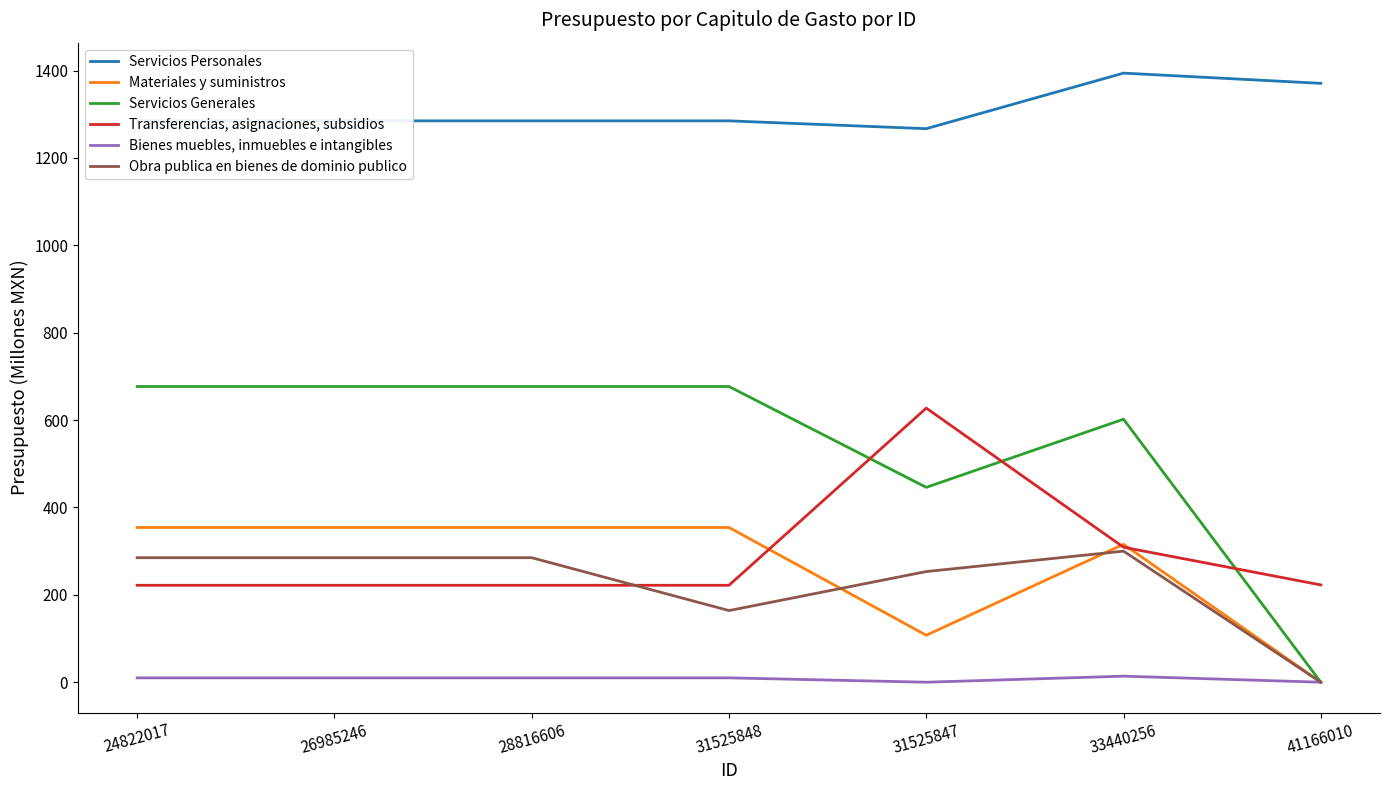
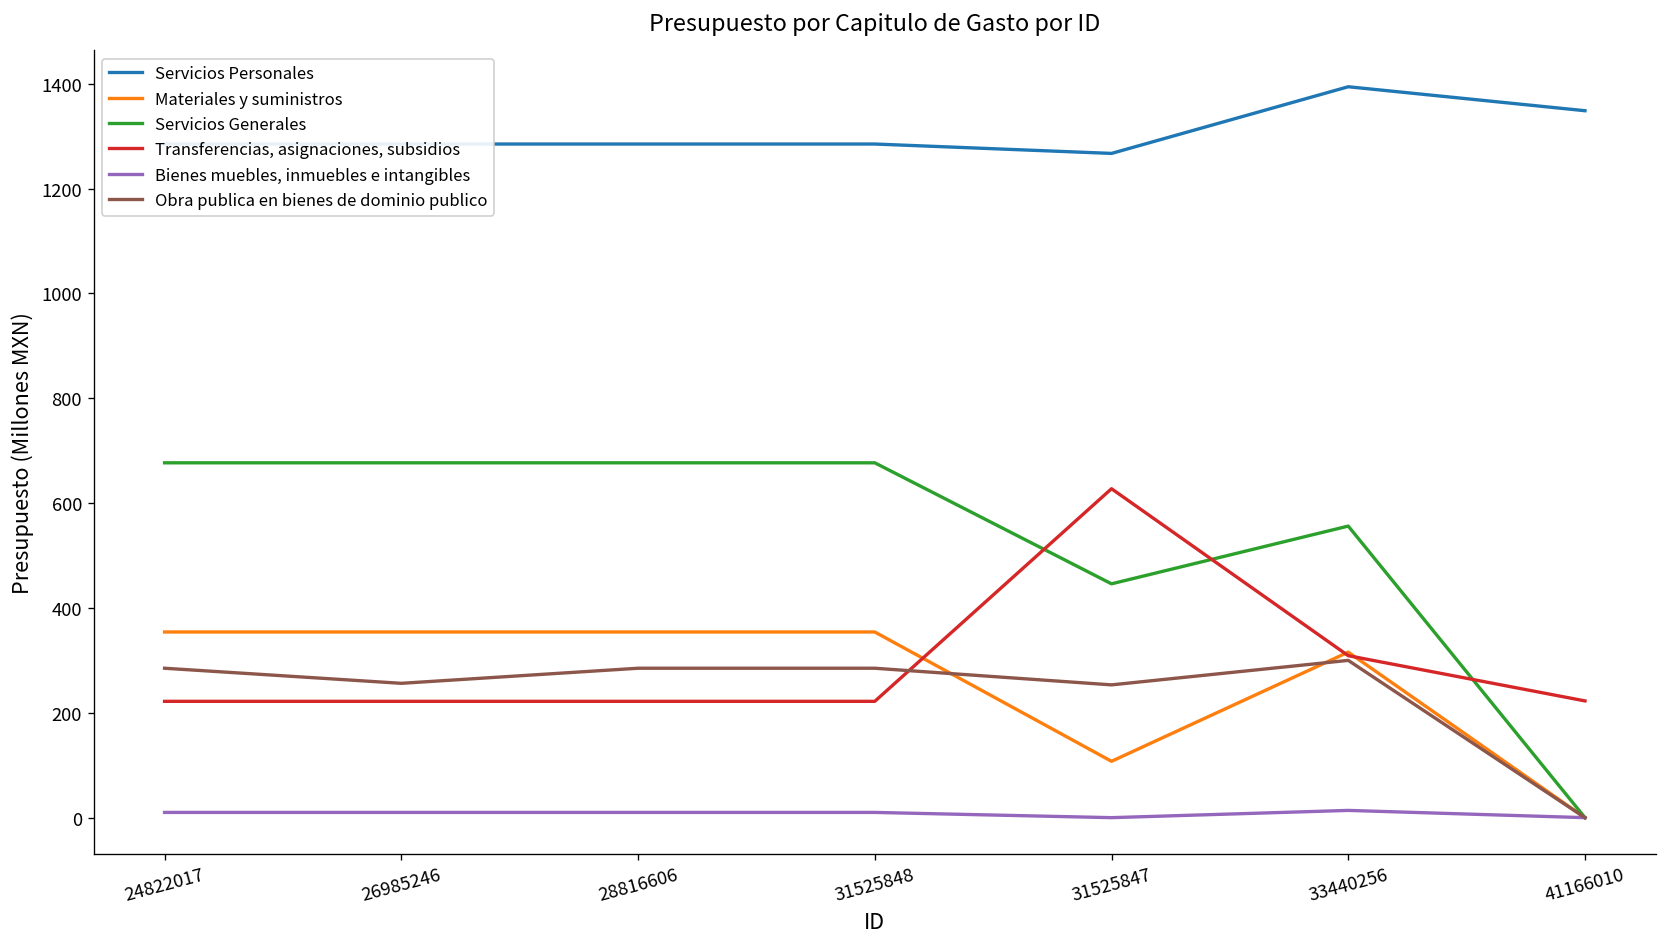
  {
    "Servicios Personales": {
      "28816606": 1280,
      "31525848": 1280,
      "31525847": 1270,
      "33440256": 1390,
-     "41166010": 1370
+     "41166010": 1350
    },
    "Materiales y suministros": {
      "24822017": 350,
      "26985246": 350,
      "28816606": 350,
      "31525848": 350,
      "31525847": 110,
      "33440256": 320
    },
    "Servicios Generales": {
      "24822017": 680,
      "26985246": 680,
      "28816606": 680,
      "31525848": 680,
      "31525847": 450,
-     "33440256": 600
+     "33440256": 560
    },
    "Transferencias, asignaciones, subsidios": {
      "24822017": 220,
      "26985246": 220,
      "28816606": 220,
      "31525848": 220,
      "31525847": 630,
      "33440256": 310,
      "41166010": 220
    },
    "Bienes muebles, inmuebles e intangibles": {
      "24822017": 10,
      "26985246": 10,
      "28816606": 10,
      "31525848": 10,
      "31525847": 0,
      "33440256": 10
    },
    "Obra publica en bienes de dominio publico": {
      "24822017": 280,
-     "26985246": 280,
+     "26985246": 260,
      "28816606": 280,
-     "31525848": 160,
+     "31525848": 280,
      "31525847": 250,
      "33440256": 300
    }
  }
